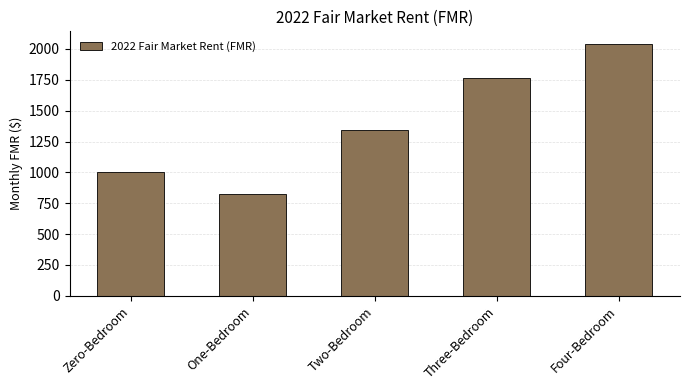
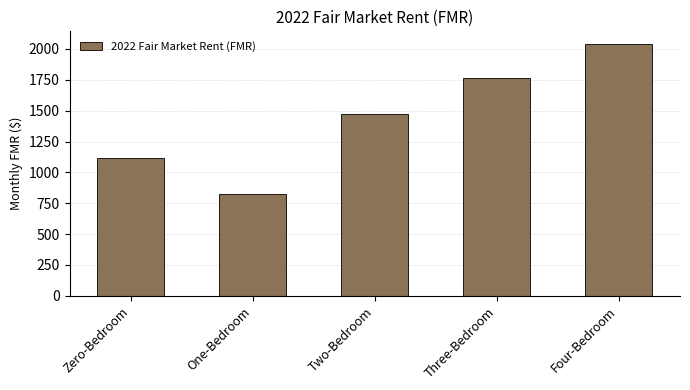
  {
-   "Zero-Bedroom": 1000,
+   "Zero-Bedroom": 1120,
    "One-Bedroom": 820,
-   "Two-Bedroom": 1340,
+   "Two-Bedroom": 1470,
    "Three-Bedroom": 1760,
    "Four-Bedroom": 2040
  }
